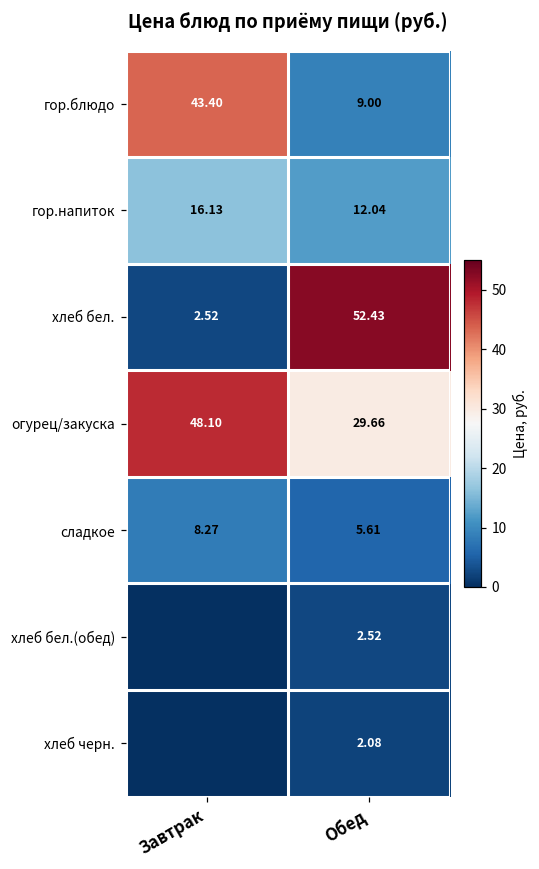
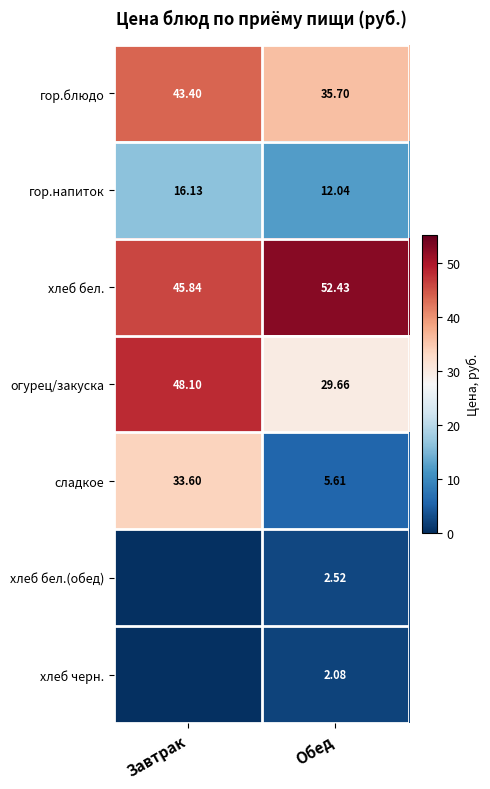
  {
    "гор.блюдо": {
      "Завтрак": 43.40,
-     "Обед": 9.00
+     "Обед": 35.70
    },
    "гор.напиток": {
      "Завтрак": 16.13,
      "Обед": 12.04
    },
    "хлеб бел.": {
-     "Завтрак": 2.52,
+     "Завтрак": 45.84,
      "Обед": 52.43
    },
    "огурец/закуска": {
      "Завтрак": 48.10,
      "Обед": 29.66
    },
    "сладкое": {
-     "Завтрак": 8.27,
+     "Завтрак": 33.60,
      "Обед": 5.61
    },
    "хлеб бел.(обед)": {
      "Обед": 2.52
    },
    "хлеб черн.": {
      "Обед": 2.08
    }
  }
